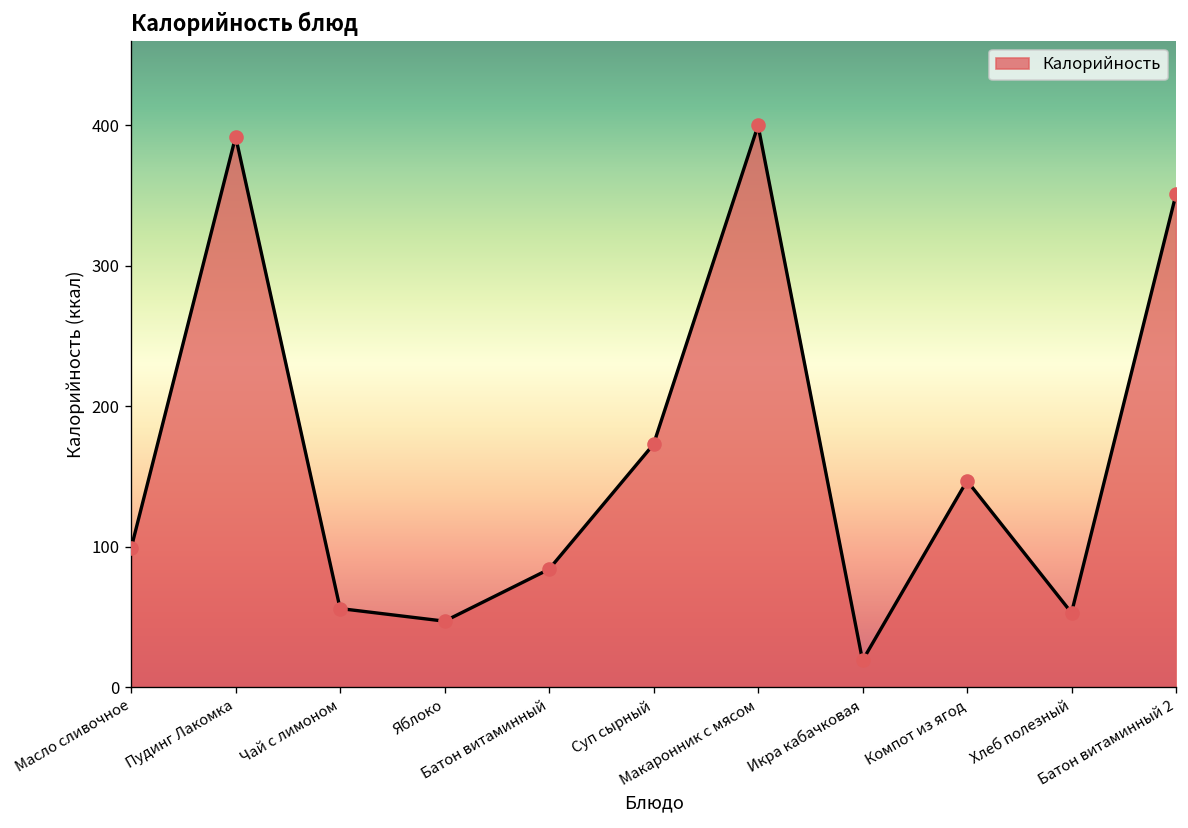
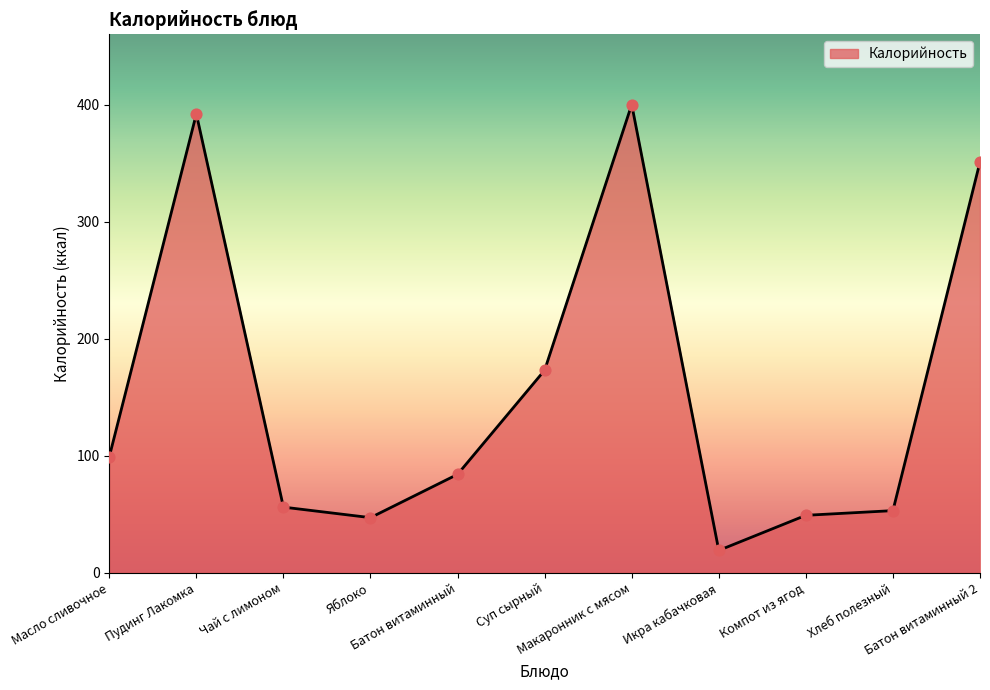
  {
    "Масло сливочное": 99,
    "Пудинг Лакомка": 392,
    "Чай с лимоном": 56,
    "Яблоко": 47,
    "Батон витаминный": 84,
    "Суп сырный": 173,
    "Макаронник с мясом": 400,
    "Икра кабачковая": 19,
-   "Компот из ягод": 147,
+   "Компот из ягод": 49,
    "Хлеб полезный": 53,
    "Батон витаминный 2": 351
  }
